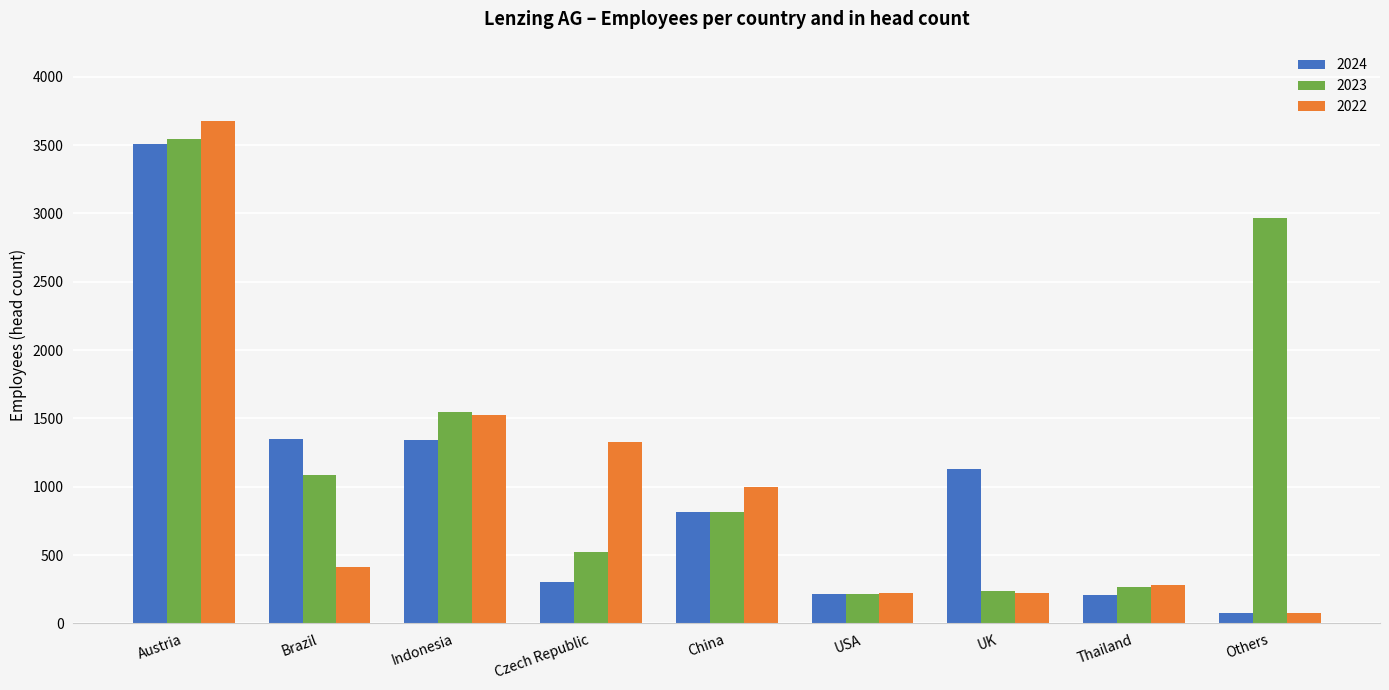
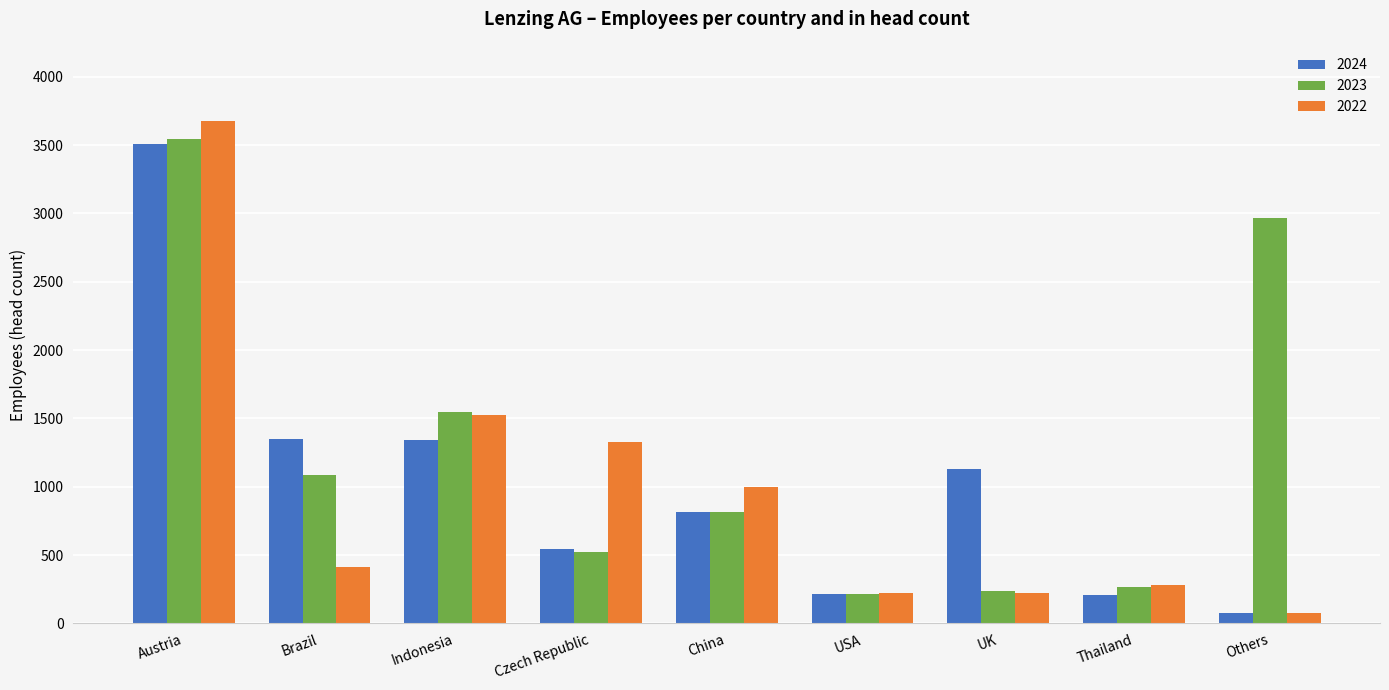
  {
    "2024": {
      "Austria": 3510,
      "Brazil": 1350,
      "Indonesia": 1340,
-     "Czech Republic": 300,
+     "Czech Republic": 540,
      "China": 820,
      "USA": 210,
      "UK": 1130,
      "Thailand": 210,
      "Others": 80
    },
    "2023": {
      "Austria": 3540,
      "Brazil": 1080,
      "Indonesia": 1550,
      "Czech Republic": 530,
      "China": 820,
      "USA": 220,
      "UK": 230,
      "Thailand": 270,
      "Others": 2960
    },
    "2022": {
      "Austria": 3680,
      "Brazil": 420,
      "Indonesia": 1520,
      "Czech Republic": 1330,
      "China": 1000,
      "USA": 220,
      "UK": 230,
      "Thailand": 280,
      "Others": 70
    }
  }
